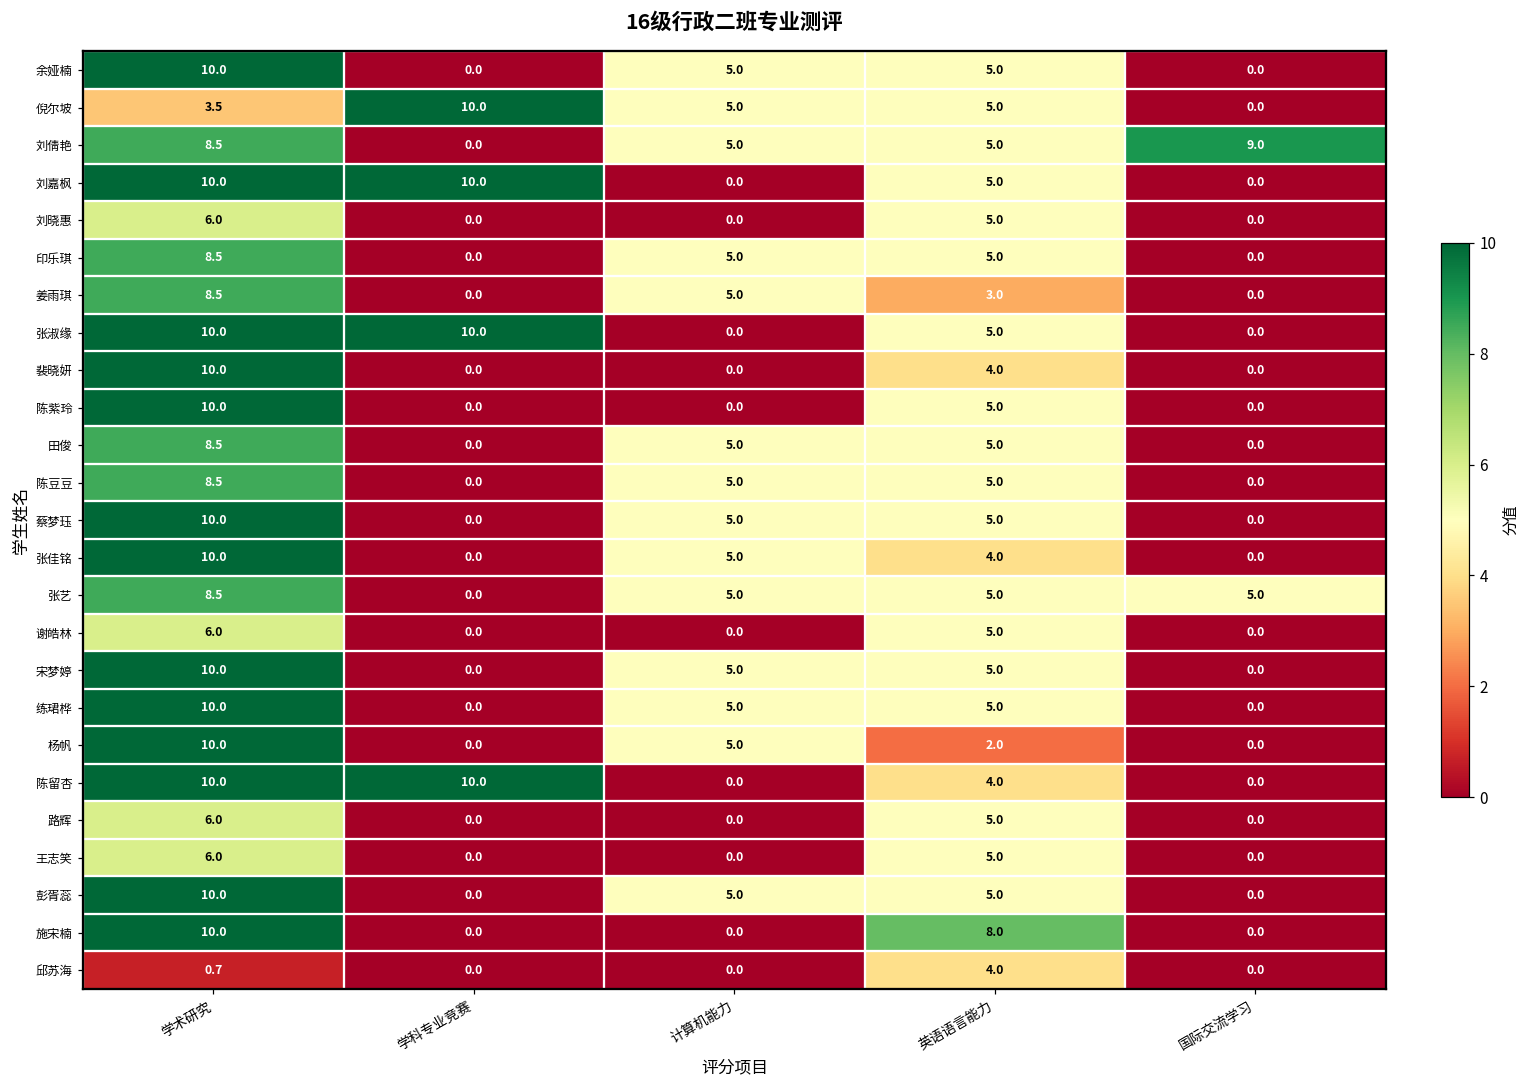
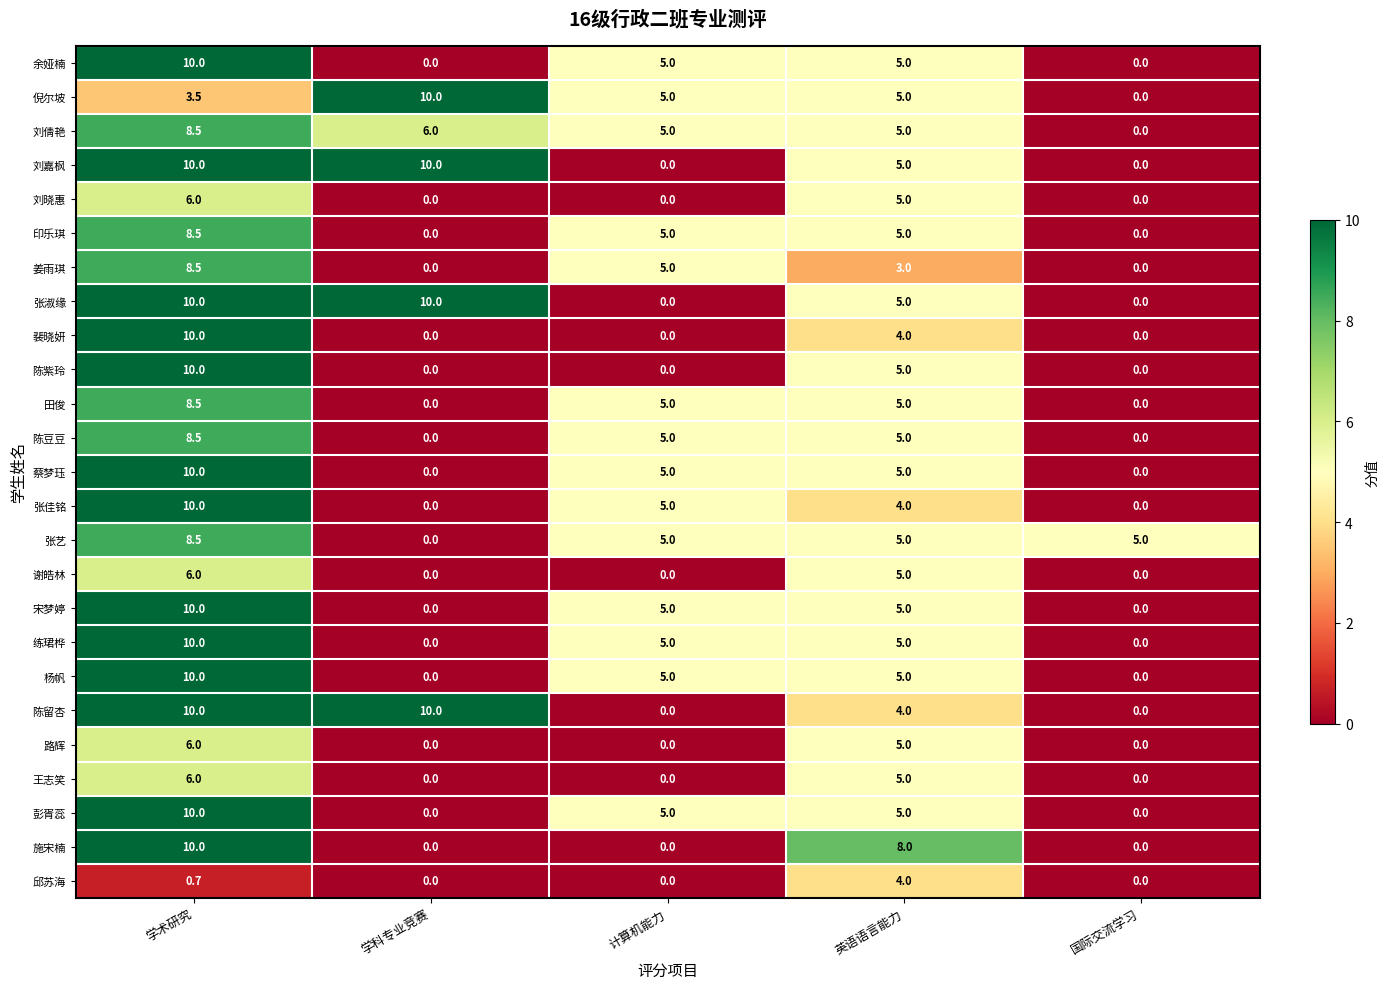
  {
    "余娅楠": {
      "学术研究": 10.0,
      "学科专业竞赛": 0.0,
      "计算机能力": 5.0,
      "英语语言能力": 5.0,
      "国际交流学习": 0.0
    },
    "倪尔坡": {
      "学术研究": 3.5,
      "学科专业竞赛": 10.0,
      "计算机能力": 5.0,
      "英语语言能力": 5.0,
      "国际交流学习": 0.0
    },
    "刘倩艳": {
      "学术研究": 8.5,
-     "学科专业竞赛": 0.0,
+     "学科专业竞赛": 6.0,
      "计算机能力": 5.0,
      "英语语言能力": 5.0,
-     "国际交流学习": 9.0
+     "国际交流学习": 0.0
    },
    "刘嘉枫": {
      "学术研究": 10.0,
      "学科专业竞赛": 10.0,
      "计算机能力": 0.0,
      "英语语言能力": 5.0,
      "国际交流学习": 0.0
    },
    "刘晓惠": {
      "学术研究": 6.0,
      "学科专业竞赛": 0.0,
      "计算机能力": 0.0,
      "英语语言能力": 5.0,
      "国际交流学习": 0.0
    },
    "印乐琪": {
      "学术研究": 8.5,
      "学科专业竞赛": 0.0,
      "计算机能力": 5.0,
      "英语语言能力": 5.0,
      "国际交流学习": 0.0
    },
    "姜雨琪": {
      "学术研究": 8.5,
      "学科专业竞赛": 0.0,
      "计算机能力": 5.0,
      "英语语言能力": 3.0,
      "国际交流学习": 0.0
    },
    "张淑缘": {
      "学术研究": 10.0,
      "学科专业竞赛": 10.0,
      "计算机能力": 0.0,
      "英语语言能力": 5.0,
      "国际交流学习": 0.0
    },
    "裴晓妍": {
      "学术研究": 10.0,
      "学科专业竞赛": 0.0,
      "计算机能力": 0.0,
      "英语语言能力": 4.0,
      "国际交流学习": 0.0
    },
    "陈紫玲": {
      "学术研究": 10.0,
      "学科专业竞赛": 0.0,
      "计算机能力": 0.0,
      "英语语言能力": 5.0,
      "国际交流学习": 0.0
    },
    "田俊": {
      "学术研究": 8.5,
      "学科专业竞赛": 0.0,
      "计算机能力": 5.0,
      "英语语言能力": 5.0,
      "国际交流学习": 0.0
    },
    "陈豆豆": {
      "学术研究": 8.5,
      "学科专业竞赛": 0.0,
      "计算机能力": 5.0,
      "英语语言能力": 5.0,
      "国际交流学习": 0.0
    },
    "蔡梦珏": {
      "学术研究": 10.0,
      "学科专业竞赛": 0.0,
      "计算机能力": 5.0,
      "英语语言能力": 5.0,
      "国际交流学习": 0.0
    },
    "张佳铭": {
      "学术研究": 10.0,
      "学科专业竞赛": 0.0,
      "计算机能力": 5.0,
      "英语语言能力": 4.0,
      "国际交流学习": 0.0
    },
    "张艺": {
      "学术研究": 8.5,
      "学科专业竞赛": 0.0,
      "计算机能力": 5.0,
      "英语语言能力": 5.0,
      "国际交流学习": 5.0
    },
    "谢皓林": {
      "学术研究": 6.0,
      "学科专业竞赛": 0.0,
      "计算机能力": 0.0,
      "英语语言能力": 5.0,
      "国际交流学习": 0.0
    },
    "宋梦婷": {
      "学术研究": 10.0,
      "学科专业竞赛": 0.0,
      "计算机能力": 5.0,
      "英语语言能力": 5.0,
      "国际交流学习": 0.0
    },
    "练珺桦": {
      "学术研究": 10.0,
      "学科专业竞赛": 0.0,
      "计算机能力": 5.0,
      "英语语言能力": 5.0,
      "国际交流学习": 0.0
    },
    "杨帆": {
      "学术研究": 10.0,
      "学科专业竞赛": 0.0,
      "计算机能力": 5.0,
-     "英语语言能力": 2.0,
+     "英语语言能力": 5.0,
      "国际交流学习": 0.0
    },
    "陈留杏": {
      "学术研究": 10.0,
      "学科专业竞赛": 10.0,
      "计算机能力": 0.0,
      "英语语言能力": 4.0,
      "国际交流学习": 0.0
    },
    "路辉": {
      "学术研究": 6.0,
      "学科专业竞赛": 0.0,
      "计算机能力": 0.0,
      "英语语言能力": 5.0,
      "国际交流学习": 0.0
    },
    "王志笑": {
      "学术研究": 6.0,
      "学科专业竞赛": 0.0,
      "计算机能力": 0.0,
      "英语语言能力": 5.0,
      "国际交流学习": 0.0
    },
    "彭胥蕊": {
      "学术研究": 10.0,
      "学科专业竞赛": 0.0,
      "计算机能力": 5.0,
      "英语语言能力": 5.0,
      "国际交流学习": 0.0
    },
    "施宋楠": {
      "学术研究": 10.0,
      "学科专业竞赛": 0.0,
      "计算机能力": 0.0,
      "英语语言能力": 8.0,
      "国际交流学习": 0.0
    },
    "邱苏海": {
      "学术研究": 0.7,
      "学科专业竞赛": 0.0,
      "计算机能力": 0.0,
      "英语语言能力": 4.0,
      "国际交流学习": 0.0
    }
  }
